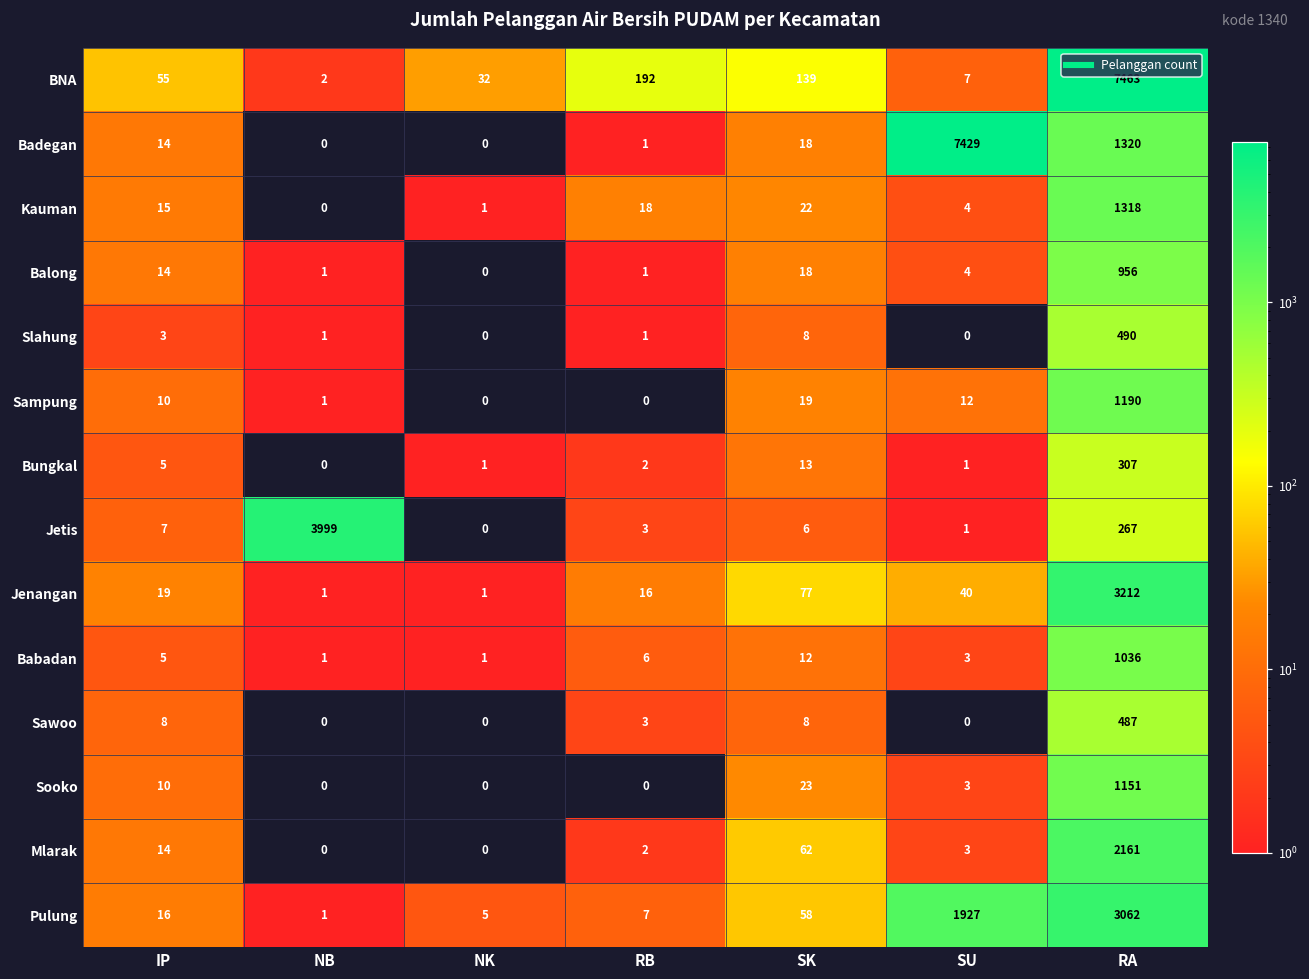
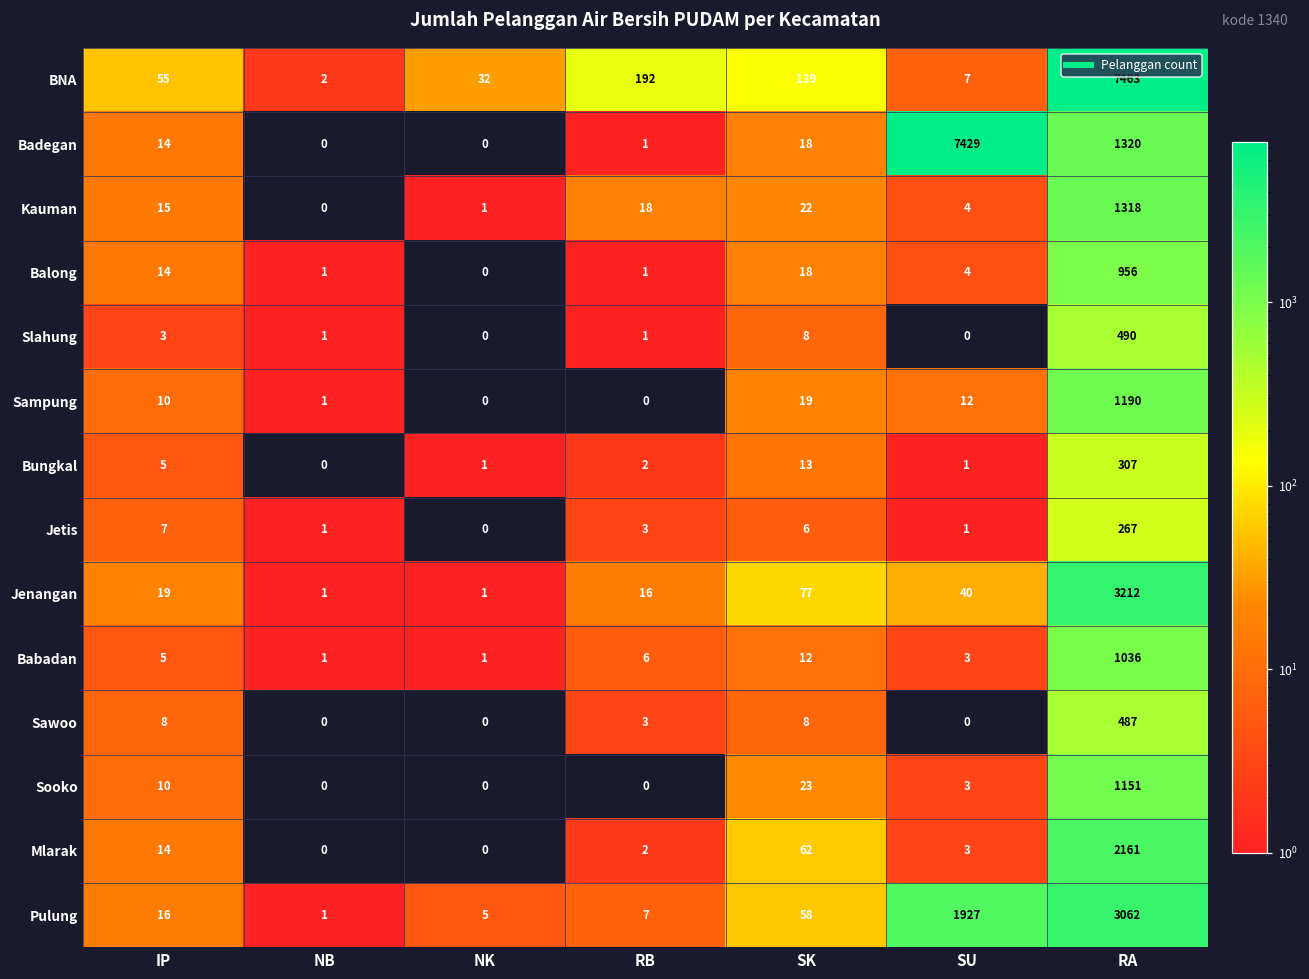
  {
    "BNA": {
      "IP": 55,
      "NB": 2,
      "NK": 32,
      "RB": 192,
      "SK": 139,
      "SU": 7
    },
    "Badegan": {
      "IP": 14,
      "NB": 0,
      "NK": 0,
      "RB": 1,
      "SK": 18,
      "SU": 7429,
      "RA": 1320
    },
    "Kauman": {
      "IP": 15,
      "NB": 0,
      "NK": 1,
      "RB": 18,
      "SK": 22,
      "SU": 4,
      "RA": 1318
    },
    "Balong": {
      "IP": 14,
      "NB": 1,
      "NK": 0,
      "RB": 1,
      "SK": 18,
      "SU": 4,
      "RA": 956
    },
    "Slahung": {
      "IP": 3,
      "NB": 1,
      "NK": 0,
      "RB": 1,
      "SK": 8,
      "SU": 0,
      "RA": 490
    },
    "Sampung": {
      "IP": 10,
      "NB": 1,
      "NK": 0,
      "RB": 0,
      "SK": 19,
      "SU": 12,
      "RA": 1190
    },
    "Bungkal": {
      "IP": 5,
      "NB": 0,
      "NK": 1,
      "RB": 2,
      "SK": 13,
      "SU": 1,
      "RA": 307
    },
    "Jetis": {
      "IP": 7,
-     "NB": 3999,
+     "NB": 1,
      "NK": 0,
      "RB": 3,
      "SK": 6,
      "SU": 1,
      "RA": 267
    },
    "Jenangan": {
      "IP": 19,
      "NB": 1,
      "NK": 1,
      "RB": 16,
      "SK": 77,
      "SU": 40,
      "RA": 3212
    },
    "Babadan": {
      "IP": 5,
      "NB": 1,
      "NK": 1,
      "RB": 6,
      "SK": 12,
      "SU": 3,
      "RA": 1036
    },
    "Sawoo": {
      "IP": 8,
      "NB": 0,
      "NK": 0,
      "RB": 3,
      "SK": 8,
      "SU": 0,
      "RA": 487
    },
    "Sooko": {
      "IP": 10,
      "NB": 0,
      "NK": 0,
      "RB": 0,
      "SK": 23,
      "SU": 3,
      "RA": 1151
    },
    "Mlarak": {
      "IP": 14,
      "NB": 0,
      "NK": 0,
      "RB": 2,
      "SK": 62,
      "SU": 3,
      "RA": 2161
    },
    "Pulung": {
      "IP": 16,
      "NB": 1,
      "NK": 5,
      "RB": 7,
      "SK": 58,
      "SU": 1927,
      "RA": 3062
    }
  }
